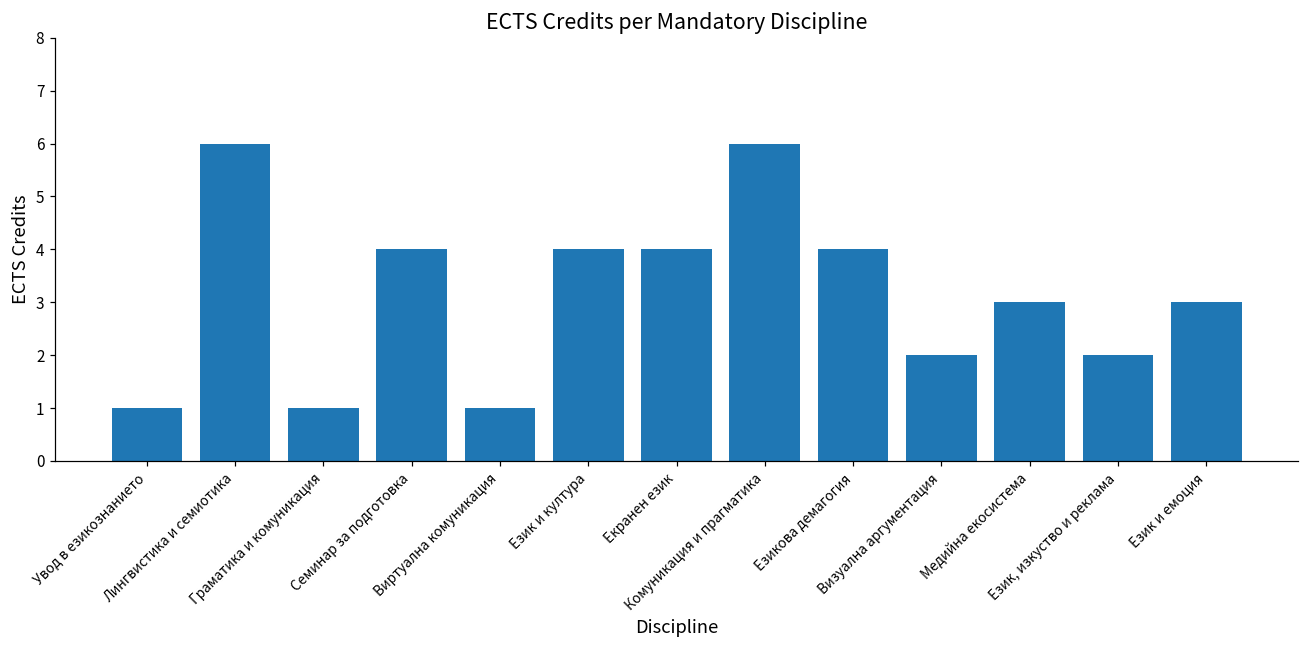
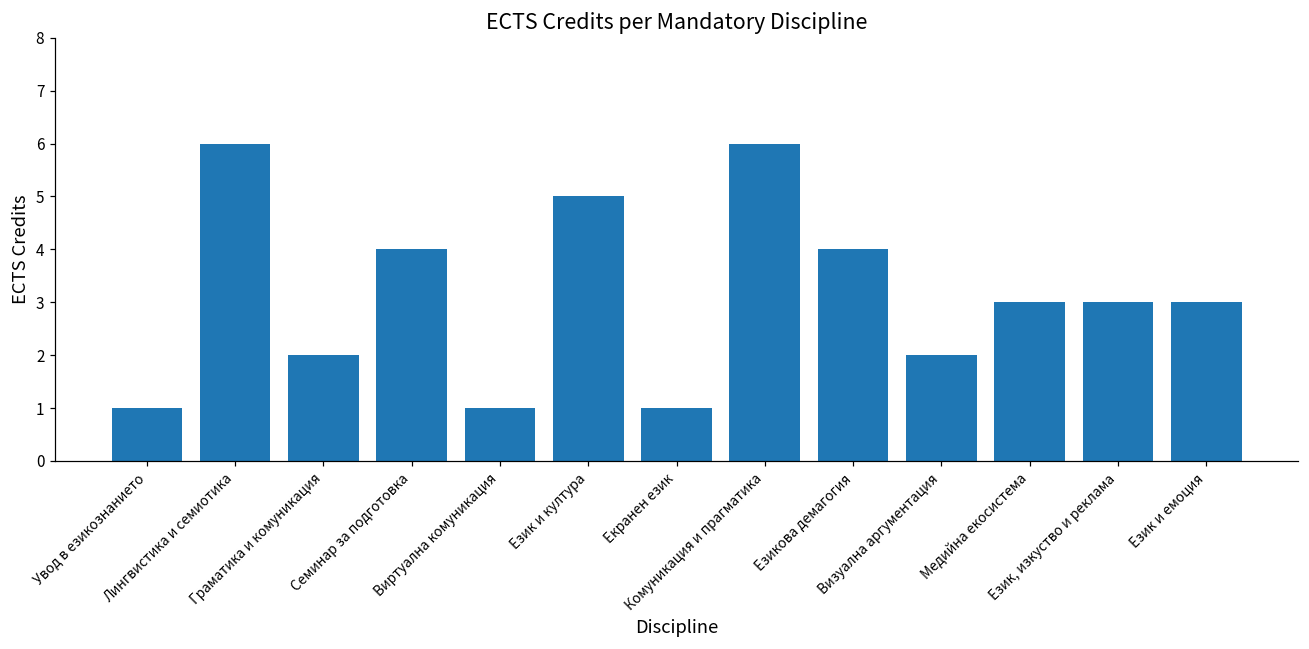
  {
    "Увод в езикознанието": 1,
    "Лингвистика и семиотика": 6,
-   "Граматика и комуникация": 1,
+   "Граматика и комуникация": 2,
    "Семинар за подготовка": 4,
    "Виртуална комуникация": 1,
-   "Език и култура": 4,
-   "Екранен език": 4,
+   "Език и култура": 5,
+   "Екранен език": 1,
    "Комуникация и прагматика": 6,
    "Езикова демагогия": 4,
    "Визуална аргументация": 2,
    "Медийна екосистема": 3,
-   "Език, изкуство и реклама": 2,
+   "Език, изкуство и реклама": 3,
    "Eзик и емоция": 3
  }
